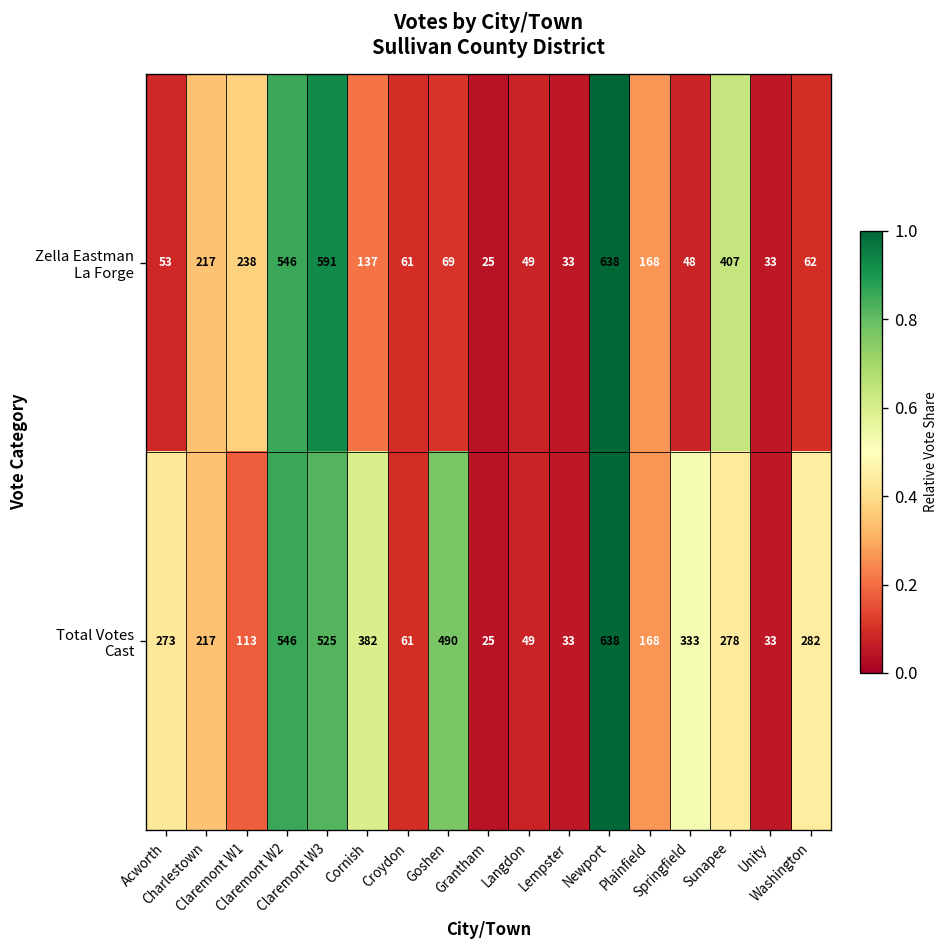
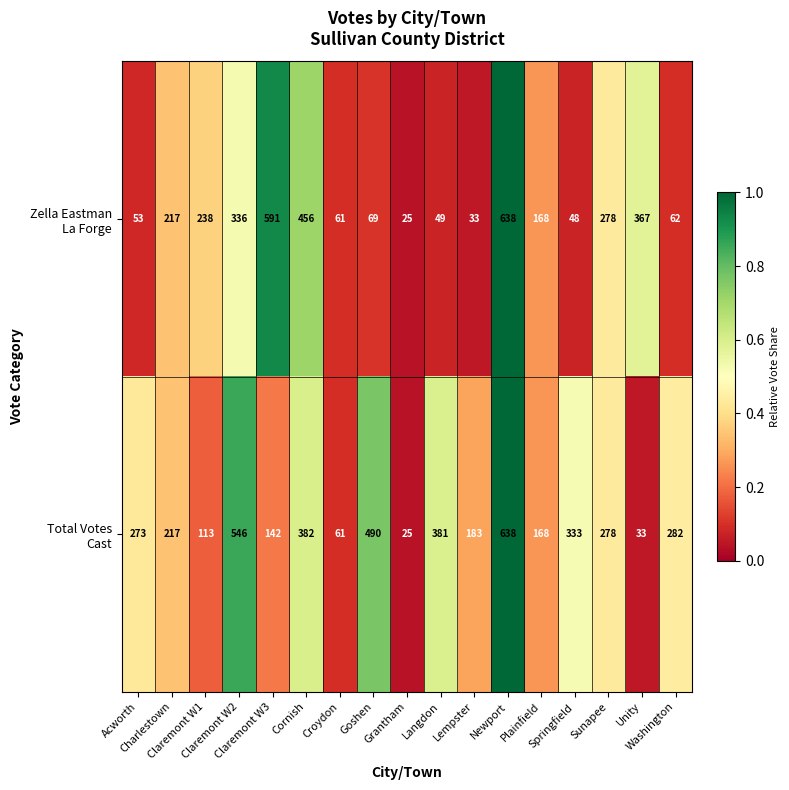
  {
    "Zella Eastman La Forge": {
      "Acworth": 53,
      "Charlestown": 217,
      "Claremont W1": 238,
-     "Claremont W2": 546,
+     "Claremont W2": 336,
      "Claremont W3": 591,
-     "Cornish": 137,
+     "Cornish": 456,
      "Croydon": 61,
      "Goshen": 69,
      "Grantham": 25,
      "Langdon": 49,
      "Lempster": 33,
      "Newport": 638,
      "Plainfield": 168,
      "Springfield": 48,
-     "Sunapee": 407,
-     "Unity": 33,
+     "Sunapee": 278,
+     "Unity": 367,
      "Washington": 62
    },
    "Total Votes Cast": {
      "Acworth": 273,
      "Charlestown": 217,
      "Claremont W1": 113,
      "Claremont W2": 546,
-     "Claremont W3": 525,
+     "Claremont W3": 142,
      "Cornish": 382,
      "Croydon": 61,
      "Goshen": 490,
      "Grantham": 25,
-     "Langdon": 49,
-     "Lempster": 33,
+     "Langdon": 381,
+     "Lempster": 183,
      "Newport": 638,
      "Plainfield": 168,
      "Springfield": 333,
      "Sunapee": 278,
      "Unity": 33,
      "Washington": 282
    }
  }
